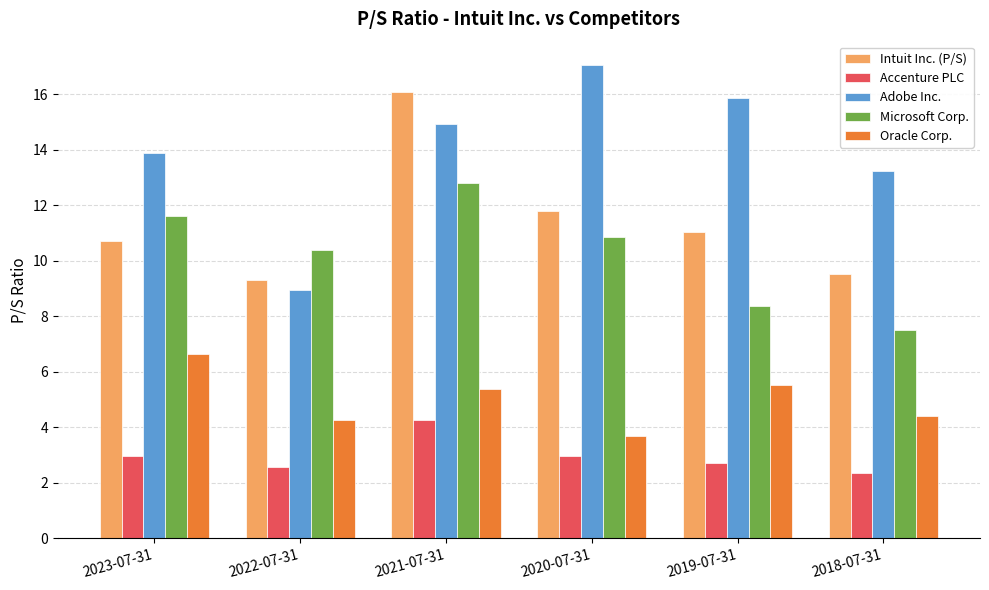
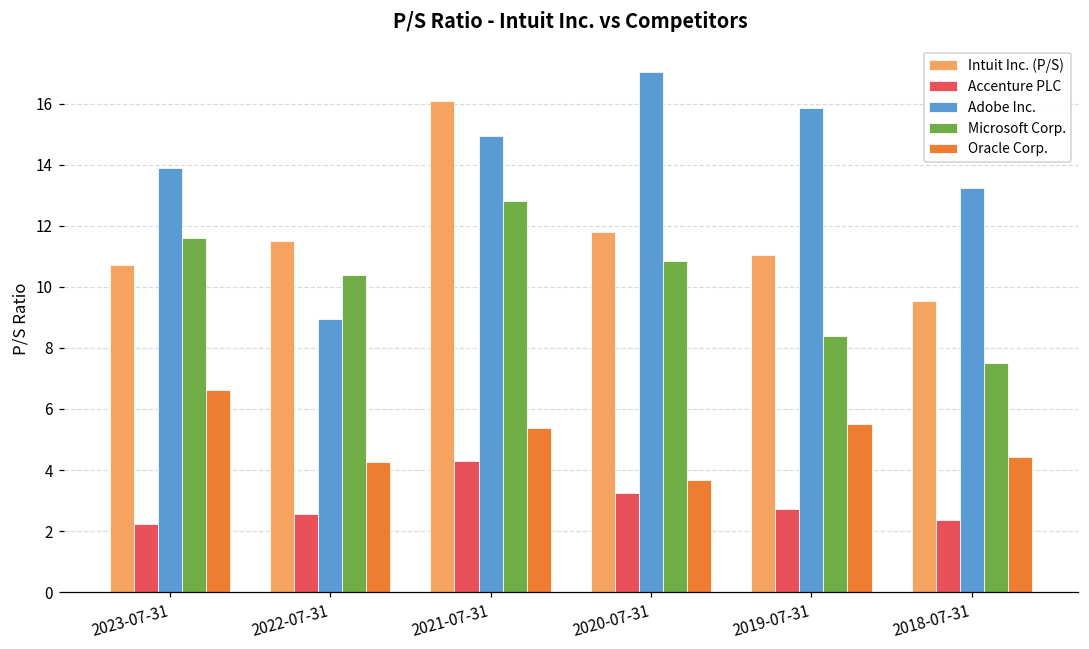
  {
    "Intuit Inc. (P/S)": {
      "2023-07-31": 10.7,
-     "2022-07-31": 9.3,
+     "2022-07-31": 11.5,
      "2021-07-31": 16.1,
      "2020-07-31": 11.8,
      "2019-07-31": 11.1,
      "2018-07-31": 9.5
    },
    "Accenture PLC": {
-     "2023-07-31": 3.0,
+     "2023-07-31": 2.2,
      "2022-07-31": 2.6,
      "2021-07-31": 4.3,
-     "2020-07-31": 3.0,
+     "2020-07-31": 3.3,
      "2019-07-31": 2.7,
      "2018-07-31": 2.4
    },
    "Adobe Inc.": {
      "2023-07-31": 13.9,
      "2022-07-31": 9.0,
      "2021-07-31": 14.9,
      "2020-07-31": 17.0,
      "2019-07-31": 15.9,
      "2018-07-31": 13.2
    },
    "Microsoft Corp.": {
      "2023-07-31": 11.6,
      "2022-07-31": 10.4,
      "2021-07-31": 12.8,
      "2020-07-31": 10.9,
      "2019-07-31": 8.4,
      "2018-07-31": 7.5
    },
    "Oracle Corp.": {
      "2023-07-31": 6.6,
      "2022-07-31": 4.3,
      "2021-07-31": 5.4,
      "2020-07-31": 3.7,
      "2019-07-31": 5.5,
      "2018-07-31": 4.4
    }
  }
